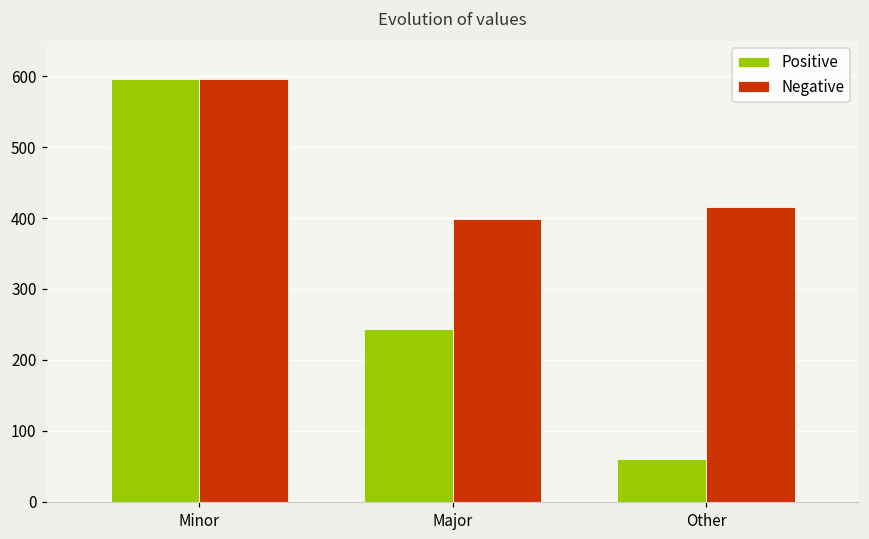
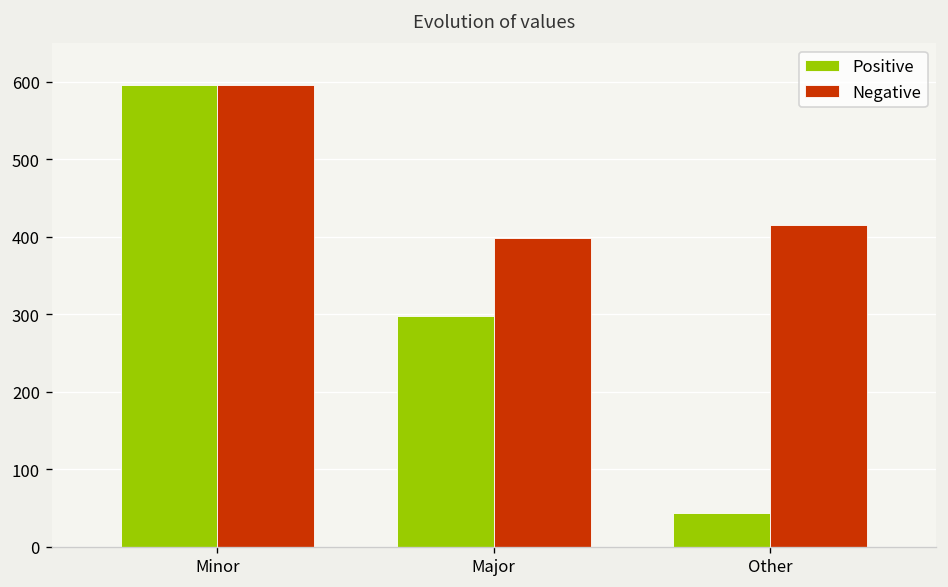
  {
    "Positive": {
      "Minor": 600,
-     "Major": 240,
-     "Other": 60
+     "Major": 300,
+     "Other": 40
    },
    "Negative": {
      "Minor": 600,
      "Major": 400,
      "Other": 420
    }
  }
